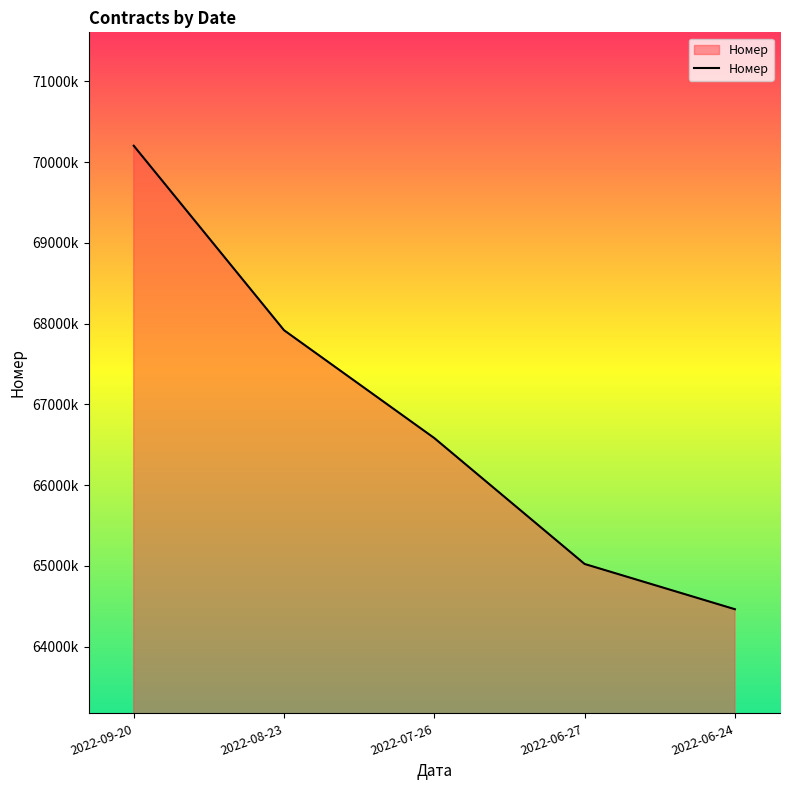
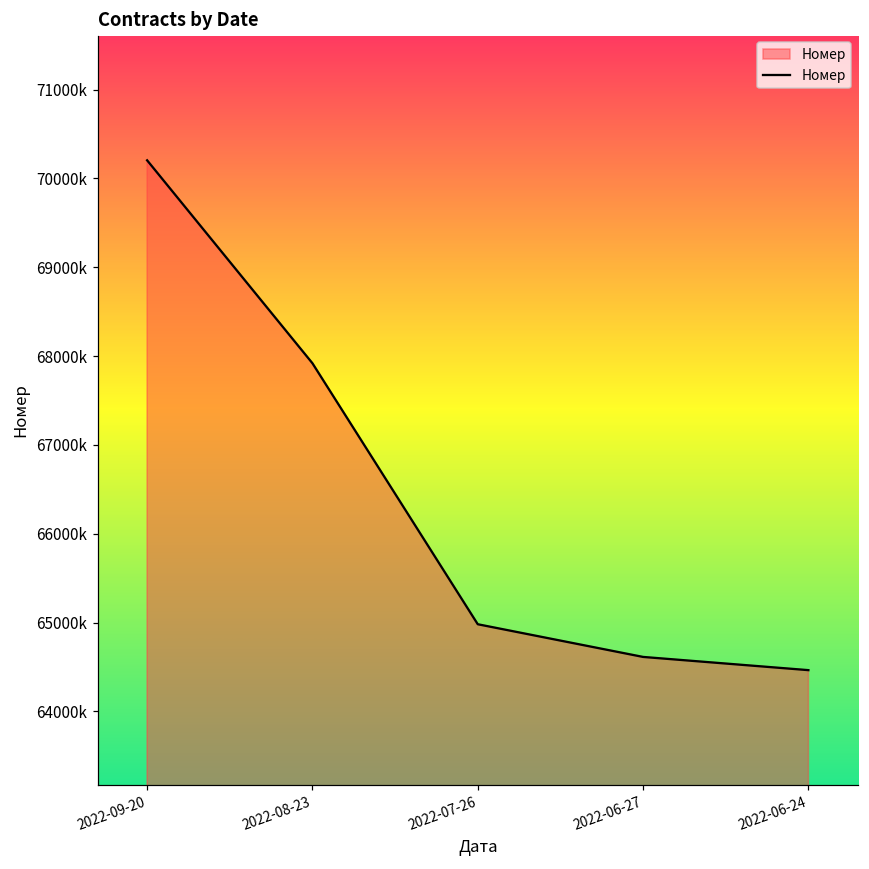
  {
    "2022-09-20": 70200000,
    "2022-08-23": 67900000,
-   "2022-07-26": 66600000,
-   "2022-06-27": 65000000,
+   "2022-07-26": 65000000,
+   "2022-06-27": 64600000,
    "2022-06-24": 64500000
  }
